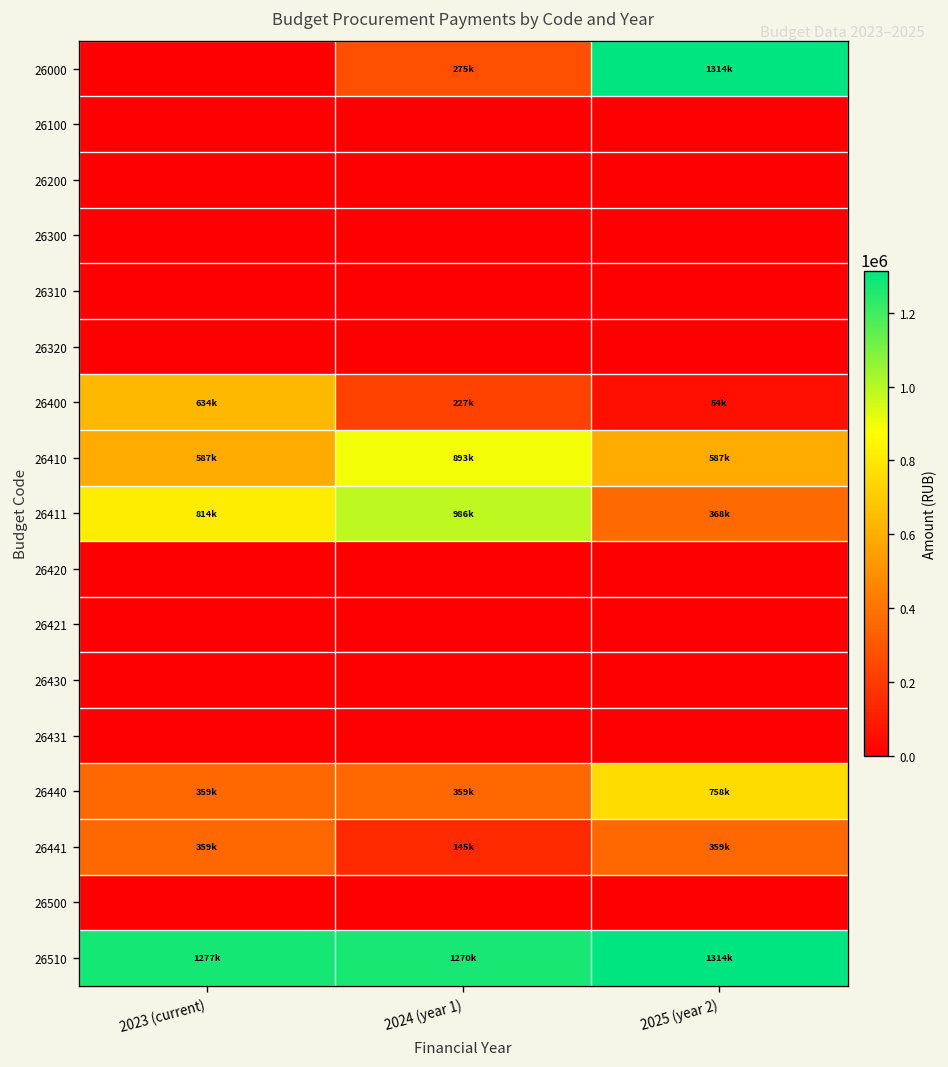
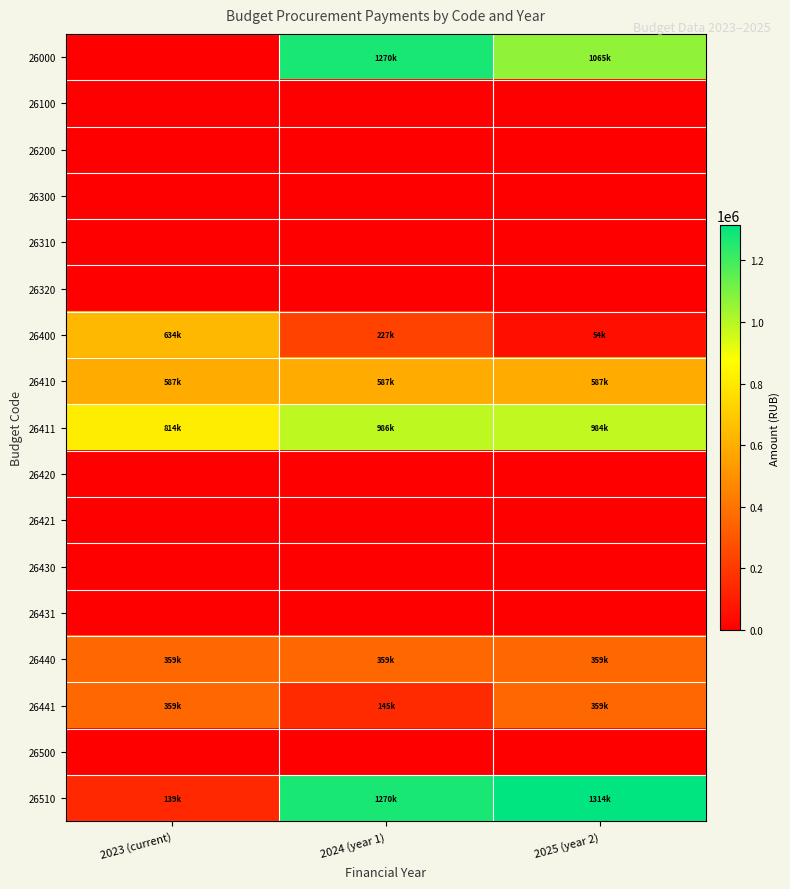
  {
    "26000": {
-     "2024 (year 1)": "275k",
-     "2025 (year 2)": "1314k"
+     "2024 (year 1)": "1270k",
+     "2025 (year 2)": "1065k"
    },
    "26400": {
      "2023 (current)": "634k",
      "2024 (year 1)": "227k",
      "2025 (year 2)": "54k"
    },
    "26410": {
      "2023 (current)": "587k",
-     "2024 (year 1)": "893k",
+     "2024 (year 1)": "587k",
      "2025 (year 2)": "587k"
    },
    "26411": {
      "2023 (current)": "814k",
      "2024 (year 1)": "986k",
-     "2025 (year 2)": "368k"
+     "2025 (year 2)": "984k"
    },
    "26440": {
      "2023 (current)": "359k",
      "2024 (year 1)": "359k",
-     "2025 (year 2)": "758k"
+     "2025 (year 2)": "359k"
    },
    "26441": {
      "2023 (current)": "359k",
      "2024 (year 1)": "145k",
      "2025 (year 2)": "359k"
    },
    "26510": {
-     "2023 (current)": "1277k",
+     "2023 (current)": "139k",
      "2024 (year 1)": "1270k",
      "2025 (year 2)": "1314k"
    }
  }
